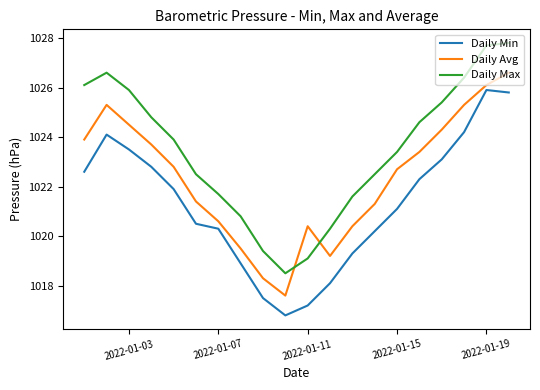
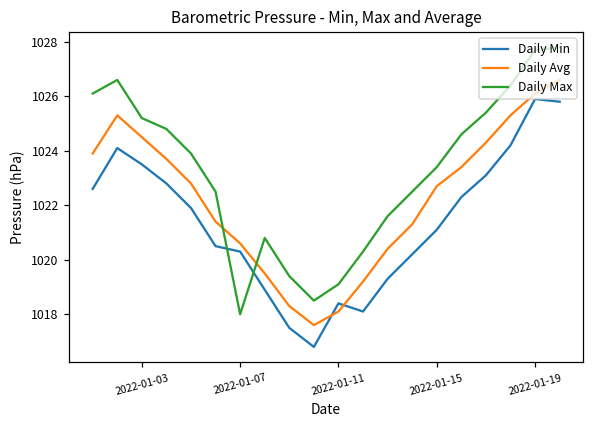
  {
    "Daily Min": {
      "2022-01-03": 1023.5,
      "2022-01-07": 1020.3,
-     "2022-01-11": 1017.2,
+     "2022-01-11": 1018.4,
      "2022-01-15": 1021.1,
      "2022-01-19": 1025.9
    },
    "Daily Avg": {
      "2022-01-03": 1024.5,
      "2022-01-07": 1020.6,
-     "2022-01-11": 1020.4,
+     "2022-01-11": 1018.1,
      "2022-01-15": 1022.7,
      "2022-01-19": 1026.1
    },
    "Daily Max": {
-     "2022-01-03": 1025.9,
-     "2022-01-07": 1021.7,
+     "2022-01-03": 1025.2,
+     "2022-01-07": 1018.0,
      "2022-01-11": 1019.1,
      "2022-01-15": 1023.4
    }
  }
